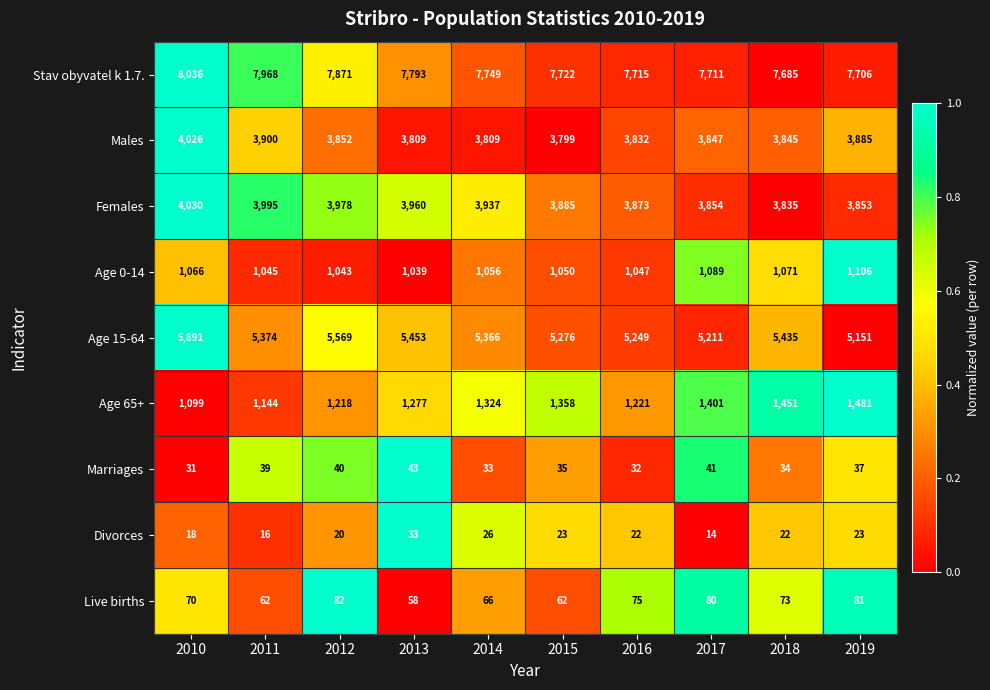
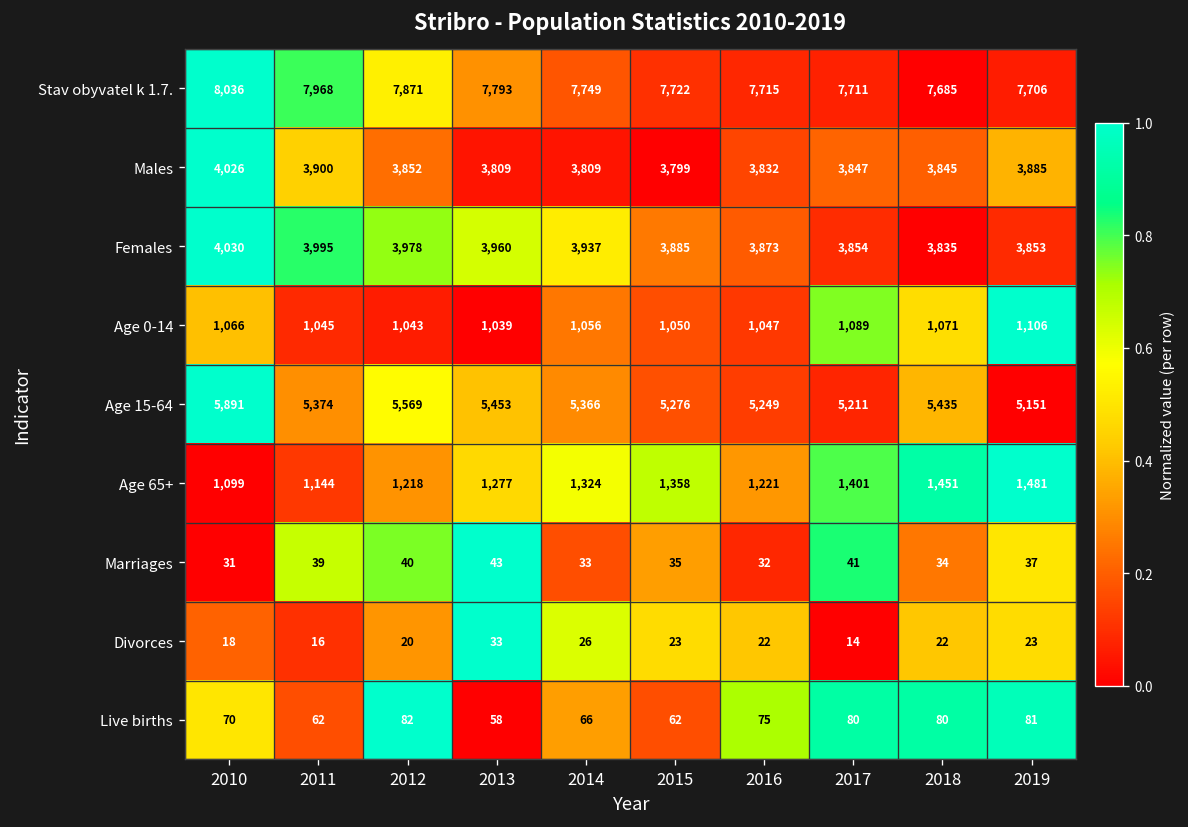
  {
    "Stav obyvatel k 1.7.": {
      "2010": "8,036",
      "2011": "7,968",
      "2012": "7,871",
      "2013": "7,793",
      "2014": "7,749",
      "2015": "7,722",
      "2016": "7,715",
      "2017": "7,711",
      "2018": "7,685",
      "2019": "7,706"
    },
    "Males": {
      "2010": "4,026",
      "2011": "3,900",
      "2012": "3,852",
      "2013": "3,809",
      "2014": "3,809",
      "2015": "3,799",
      "2016": "3,832",
      "2017": "3,847",
      "2018": "3,845",
      "2019": "3,885"
    },
    "Females": {
      "2010": "4,030",
      "2011": "3,995",
      "2012": "3,978",
      "2013": "3,960",
      "2014": "3,937",
      "2015": "3,885",
      "2016": "3,873",
      "2017": "3,854",
      "2018": "3,835",
      "2019": "3,853"
    },
    "Age 0-14": {
      "2010": "1,066",
      "2011": "1,045",
      "2012": "1,043",
      "2013": "1,039",
      "2014": "1,056",
      "2015": "1,050",
      "2016": "1,047",
      "2017": "1,089",
      "2018": "1,071",
      "2019": "1,106"
    },
    "Age 15-64": {
      "2010": "5,891",
      "2011": "5,374",
      "2012": "5,569",
      "2013": "5,453",
      "2014": "5,366",
      "2015": "5,276",
      "2016": "5,249",
      "2017": "5,211",
      "2018": "5,435",
      "2019": "5,151"
    },
    "Age 65+": {
      "2010": "1,099",
      "2011": "1,144",
      "2012": "1,218",
      "2013": "1,277",
      "2014": "1,324",
      "2015": "1,358",
      "2016": "1,221",
      "2017": "1,401",
      "2018": "1,451",
      "2019": "1,481"
    },
    "Marriages": {
      "2010": "31",
      "2011": "39",
      "2012": "40",
      "2013": "43",
      "2014": "33",
      "2015": "35",
      "2016": "32",
      "2017": "41",
      "2018": "34",
      "2019": "37"
    },
    "Divorces": {
      "2010": "18",
      "2011": "16",
      "2012": "20",
      "2013": "33",
      "2014": "26",
      "2015": "23",
      "2016": "22",
      "2017": "14",
      "2018": "22",
      "2019": "23"
    },
    "Live births": {
      "2010": "70",
      "2011": "62",
      "2012": "82",
      "2013": "58",
      "2014": "66",
      "2015": "62",
      "2016": "75",
      "2017": "80",
-     "2018": "73",
+     "2018": "80",
      "2019": "81"
    }
  }
